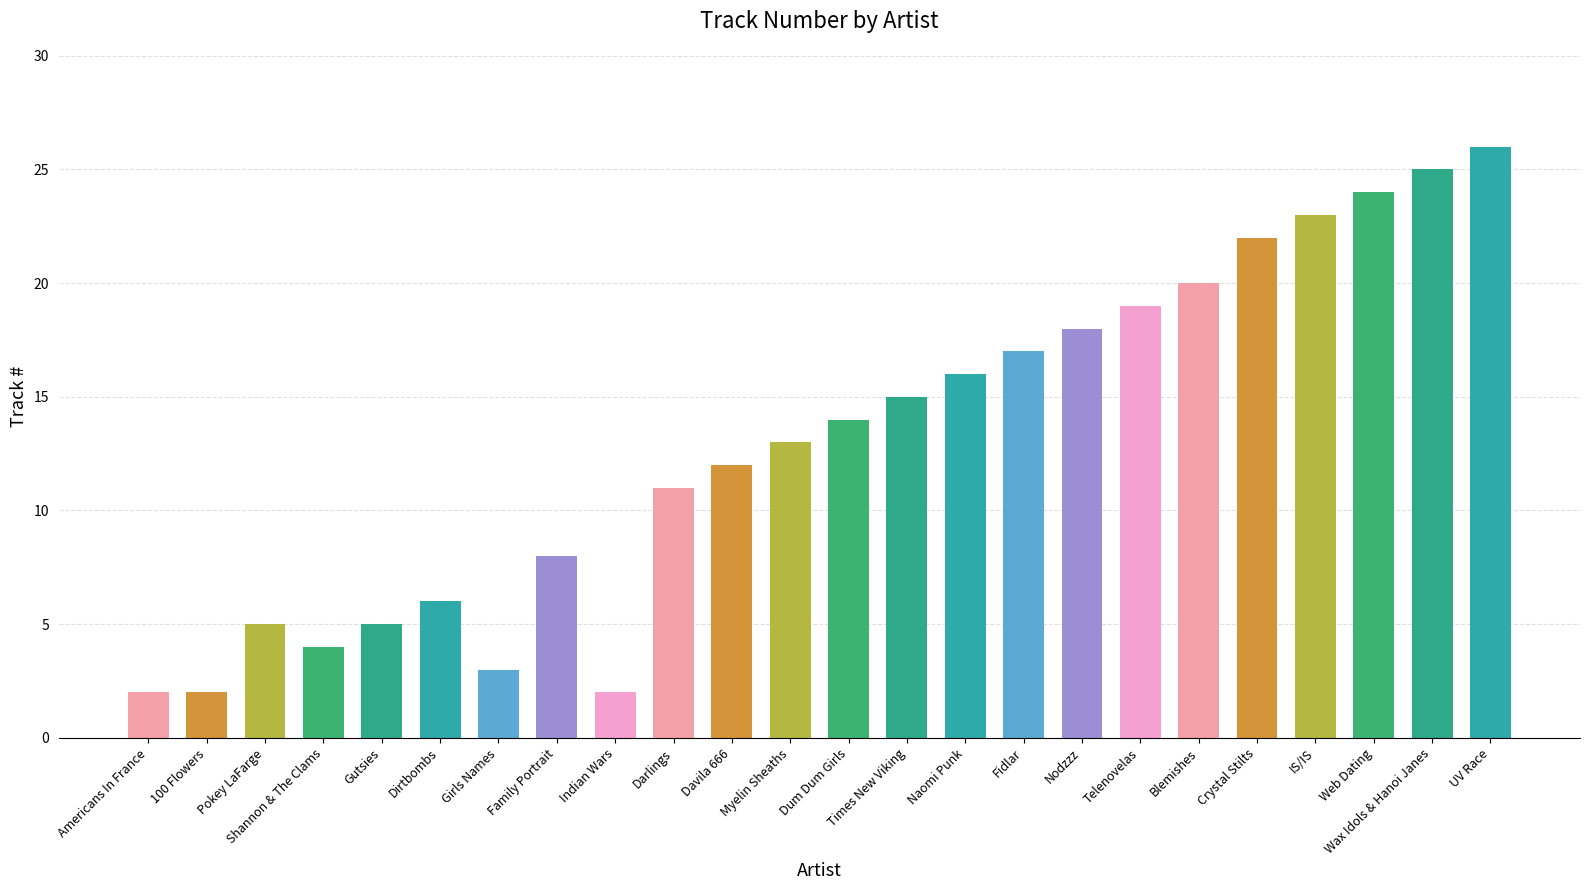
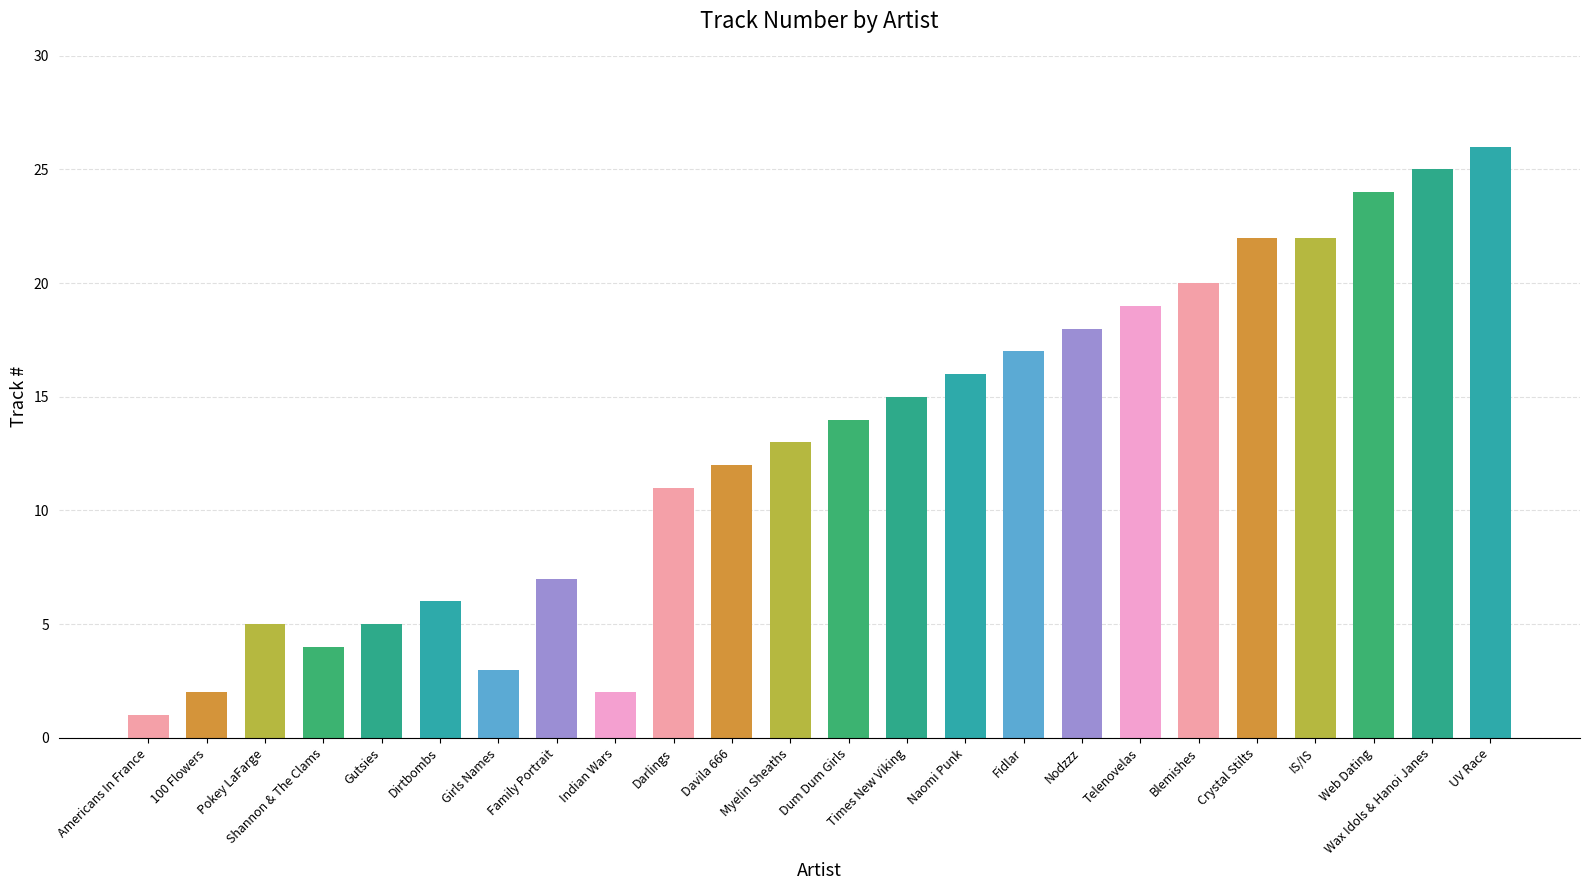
  {
-   "Americans In France": 2,
+   "Americans In France": 1,
    "100 Flowers": 2,
    "Pokey LaFarge": 5,
    "Shannon & The Clams": 4,
    "Gutsies": 5,
    "Dirtbombs": 6,
    "Girls Names": 3,
-   "Family Portrait": 8,
+   "Family Portrait": 7,
    "Indian Wars": 2,
    "Darlings": 11,
    "Davila 666": 12,
    "Myelin Sheaths": 13,
    "Dum Dum Girls": 14,
    "Times New Viking": 15,
    "Naomi Punk": 16,
    "Fidlar": 17,
    "Nodzzz": 18,
    "Telenovelas": 19,
    "Blemishes": 20,
    "Crystal Stilts": 22,
-   "IS/IS": 23,
+   "IS/IS": 22,
    "Web Dating": 24,
    "Wax Idols & Hanoi Janes": 25,
    "UV Race": 26
  }
